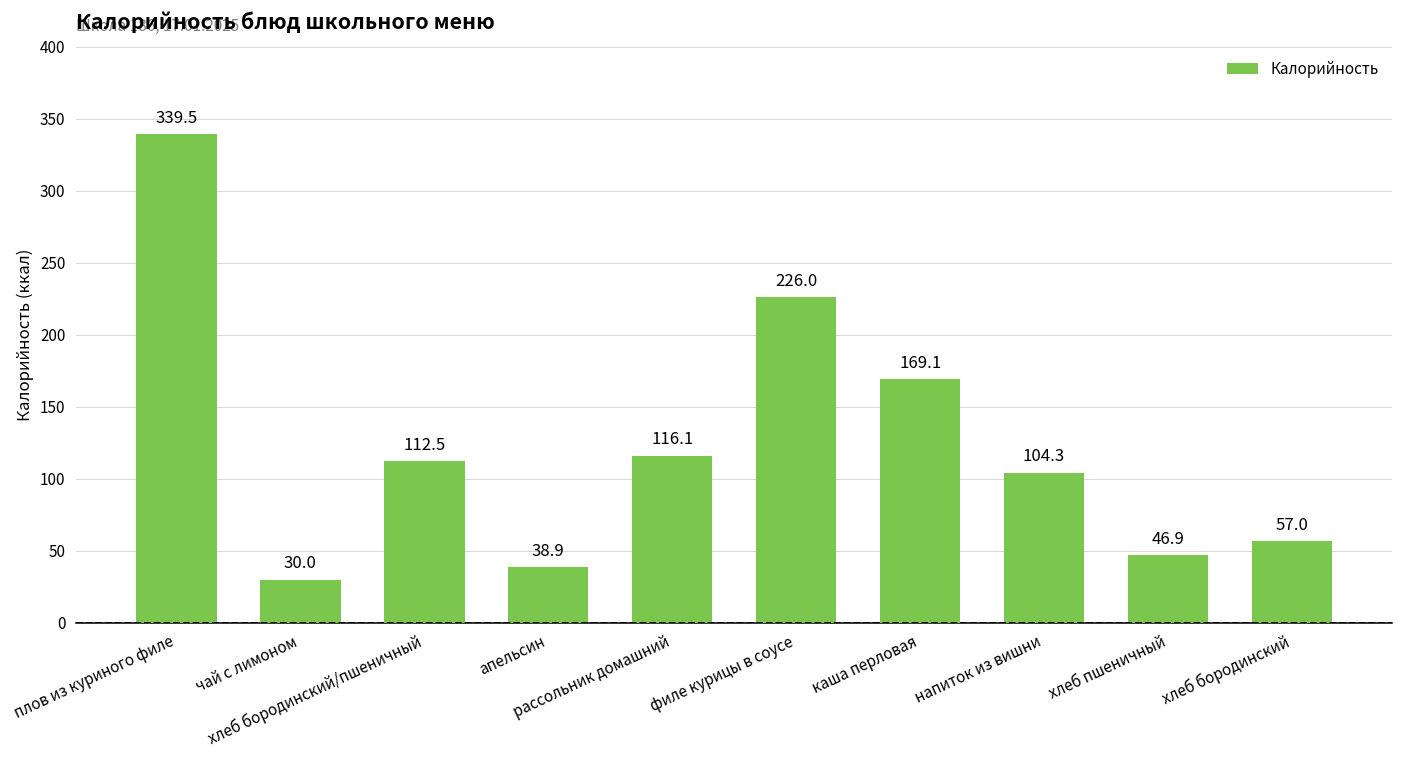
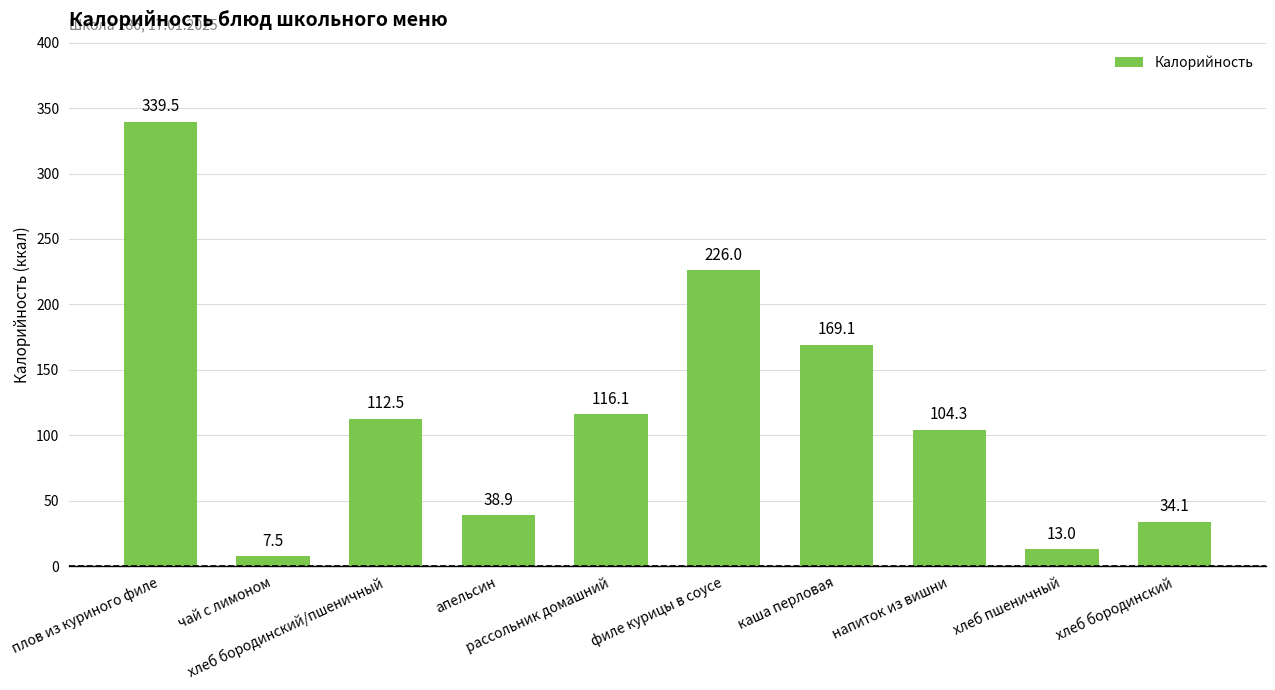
  {
    "плов из куриного филе": 339.5,
-   "чай с лимоном": 30.0,
+   "чай с лимоном": 7.5,
    "хлеб бородинский/пшеничный": 112.5,
    "апельсин": 38.9,
    "рассольник домашний": 116.1,
    "филе курицы в соусе": 226.0,
    "каша перловая": 169.1,
    "напиток из вишни": 104.3,
-   "хлеб пшеничный": 46.9,
-   "хлеб бородинский": 57.0
+   "хлеб пшеничный": 13.0,
+   "хлеб бородинский": 34.1
  }
